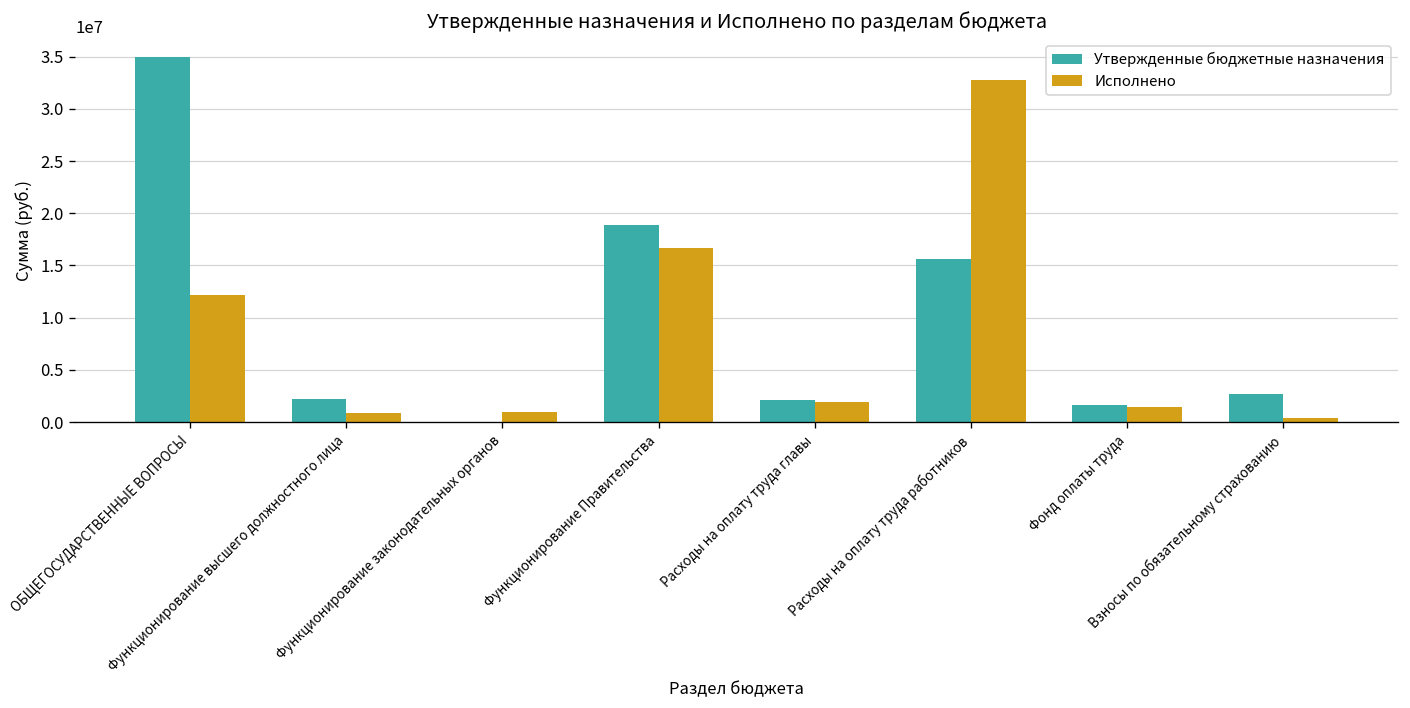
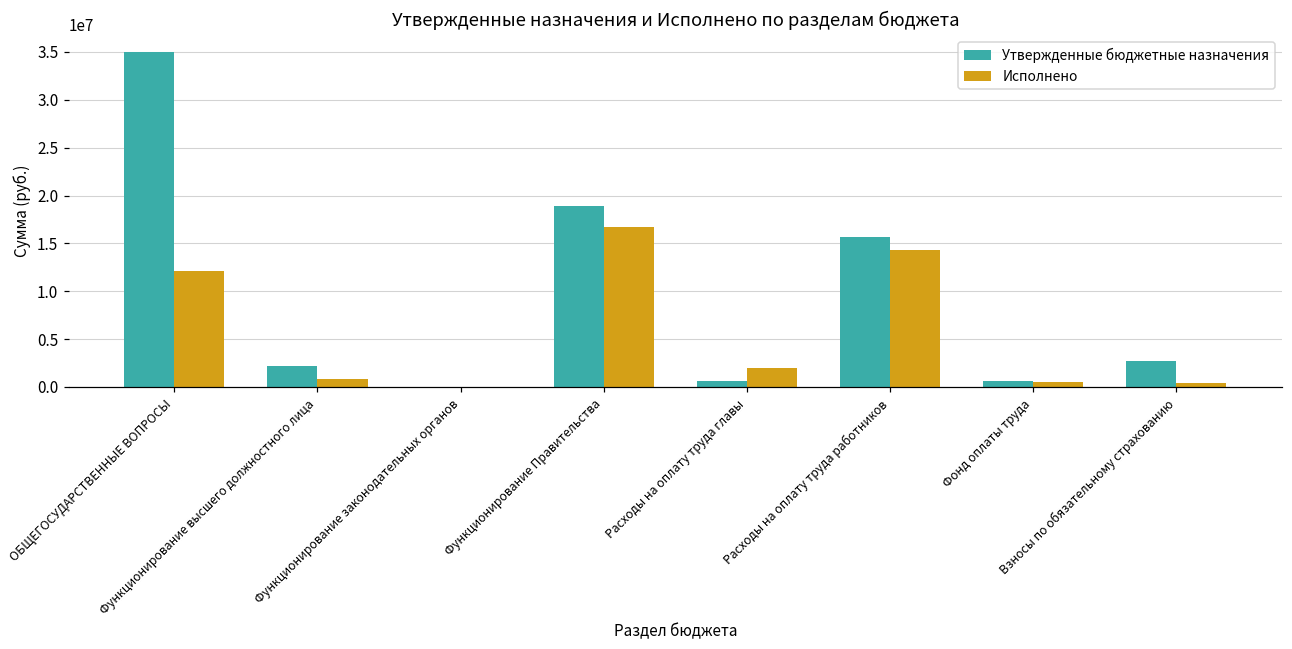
  {
    "Утвержденные бюджетные назначения": {
      "ОБЩЕГОСУДАРСТВЕННЫЕ ВОПРОСЫ": 35000000,
      "Функционирование высшего должностного лица": 2000000,
      "Функционирование Правительства": 19000000,
-     "Расходы на оплату труда главы": 2000000,
+     "Расходы на оплату труда главы": 1000000,
      "Расходы на оплату труда работников": 16000000,
-     "Фонд оплаты труда": 2000000,
+     "Фонд оплаты труда": 1000000,
      "Взносы по обязательному страхованию": 3000000
    },
    "Исполнено": {
      "ОБЩЕГОСУДАРСТВЕННЫЕ ВОПРОСЫ": 12000000,
      "Функционирование высшего должностного лица": 1000000,
-     "Функционирование законодательных органов": 1000000,
+     "Функционирование законодательных органов": 0,
      "Функционирование Правительства": 17000000,
      "Расходы на оплату труда главы": 2000000,
-     "Расходы на оплату труда работников": 33000000,
-     "Фонд оплаты труда": 1000000,
+     "Расходы на оплату труда работников": 14000000,
+     "Фонд оплаты труда": 0,
      "Взносы по обязательному страхованию": 0
    }
  }
